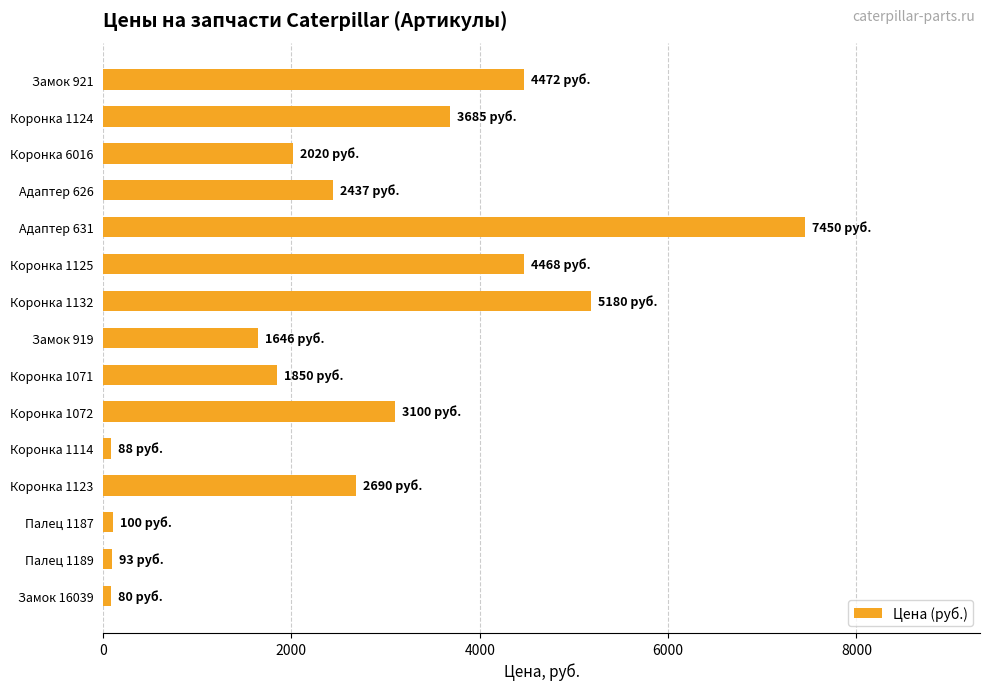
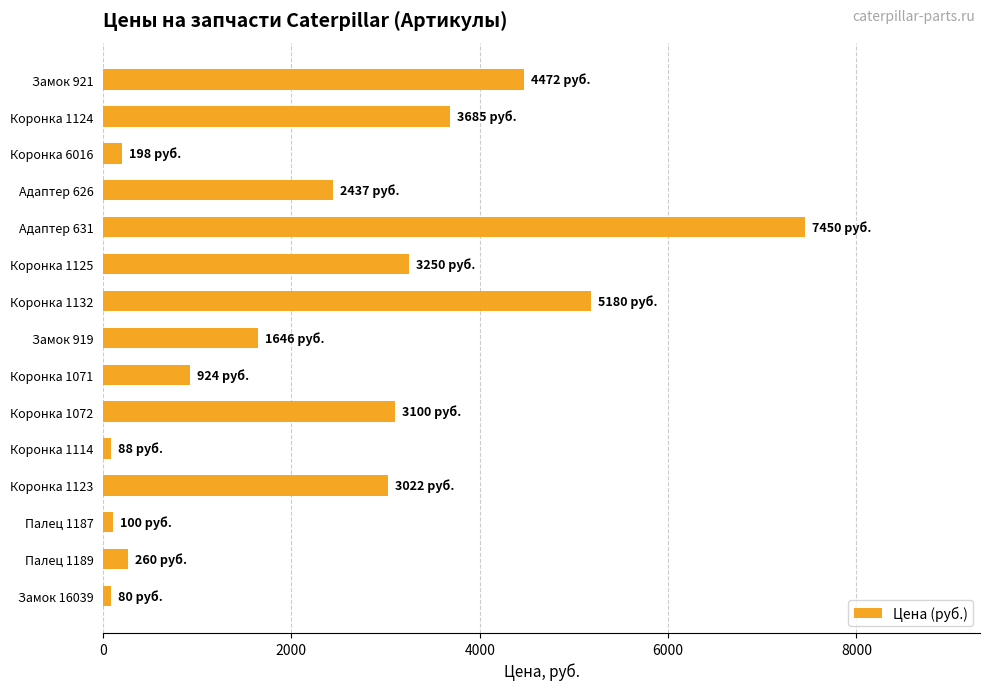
  {
    "Замок 921": 4472,
    "Коронка 1124": 3685,
-   "Коронка 6016": 2020,
+   "Коронка 6016": 198,
    "Адаптер 626": 2437,
    "Адаптер 631": 7450,
-   "Коронка 1125": 4468,
+   "Коронка 1125": 3250,
    "Коронка 1132": 5180,
    "Замок 919": 1646,
-   "Коронка 1071": 1850,
+   "Коронка 1071": 924,
    "Коронка 1072": 3100,
    "Коронка 1114": 88,
-   "Коронка 1123": 2690,
+   "Коронка 1123": 3022,
    "Палец 1187": 100,
-   "Палец 1189": 93,
+   "Палец 1189": 260,
    "Замок 16039": 80
  }
